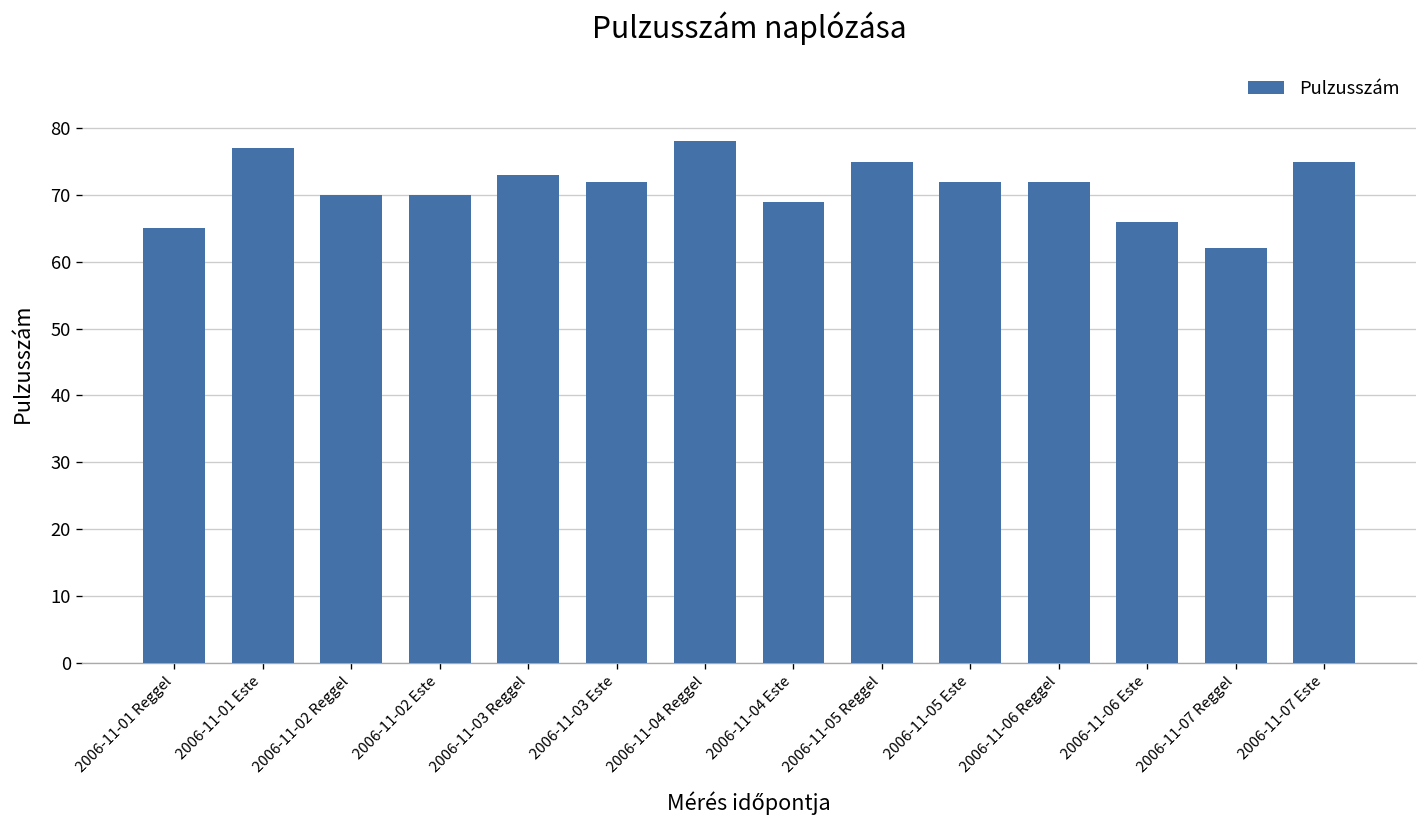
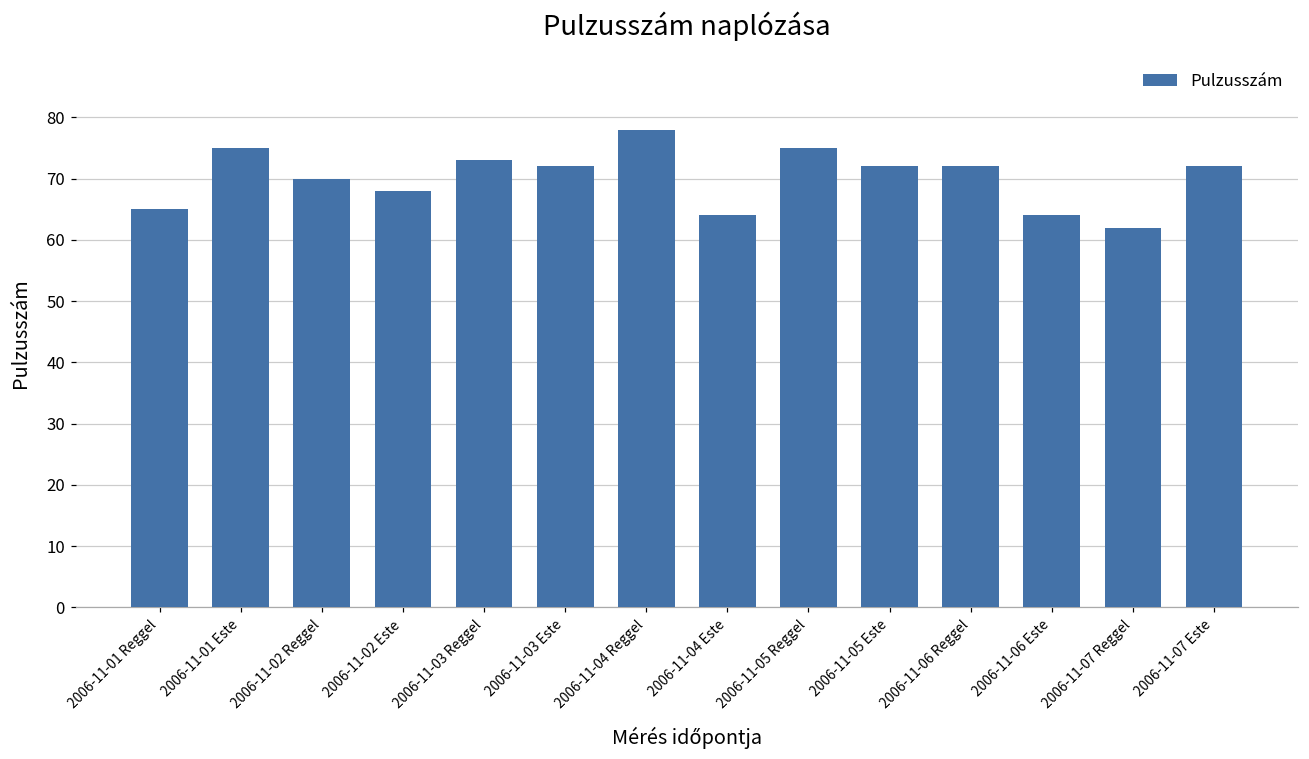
  {
    "2006-11-01 Reggel": 65,
-   "2006-11-01 Este": 77,
+   "2006-11-01 Este": 75,
    "2006-11-02 Reggel": 70,
-   "2006-11-02 Este": 70,
+   "2006-11-02 Este": 68,
    "2006-11-03 Reggel": 73,
    "2006-11-03 Este": 72,
    "2006-11-04 Reggel": 78,
-   "2006-11-04 Este": 69,
+   "2006-11-04 Este": 64,
    "2006-11-05 Reggel": 75,
    "2006-11-05 Este": 72,
    "2006-11-06 Reggel": 72,
-   "2006-11-06 Este": 66,
+   "2006-11-06 Este": 64,
    "2006-11-07 Reggel": 62,
-   "2006-11-07 Este": 75
+   "2006-11-07 Este": 72
  }
